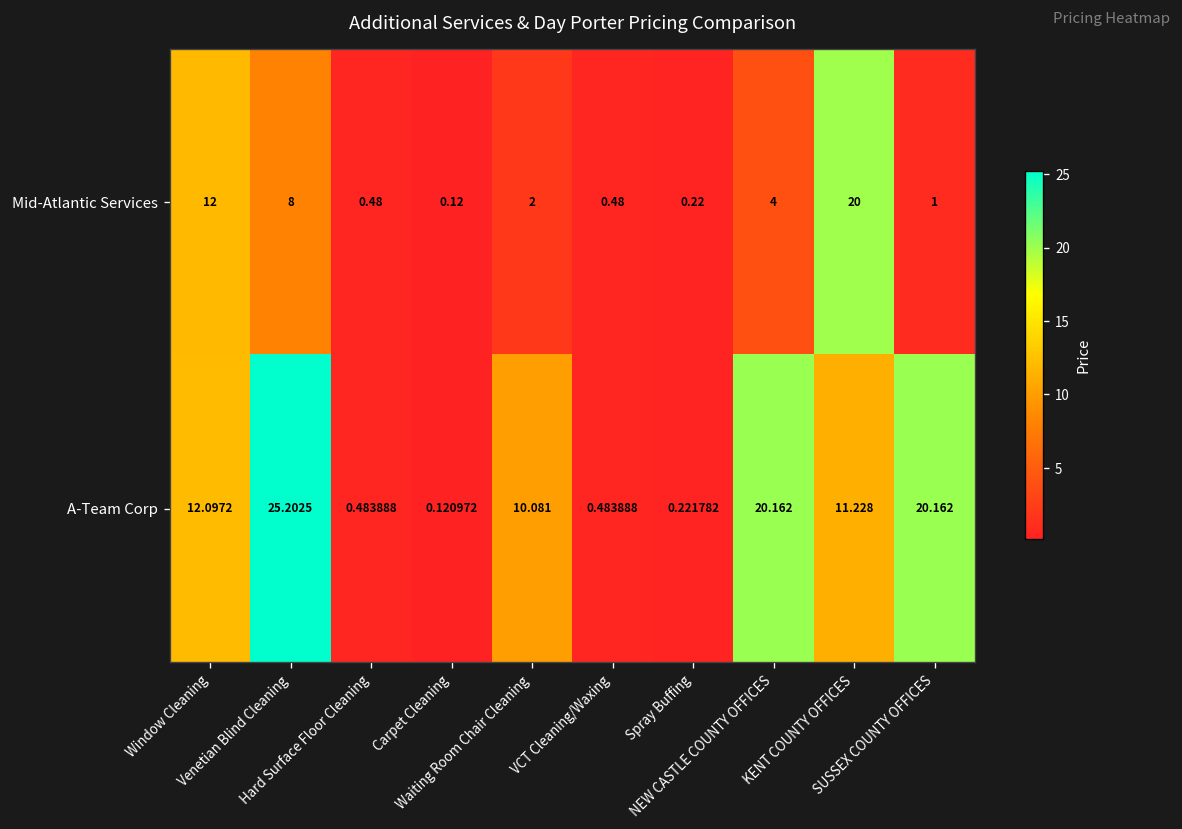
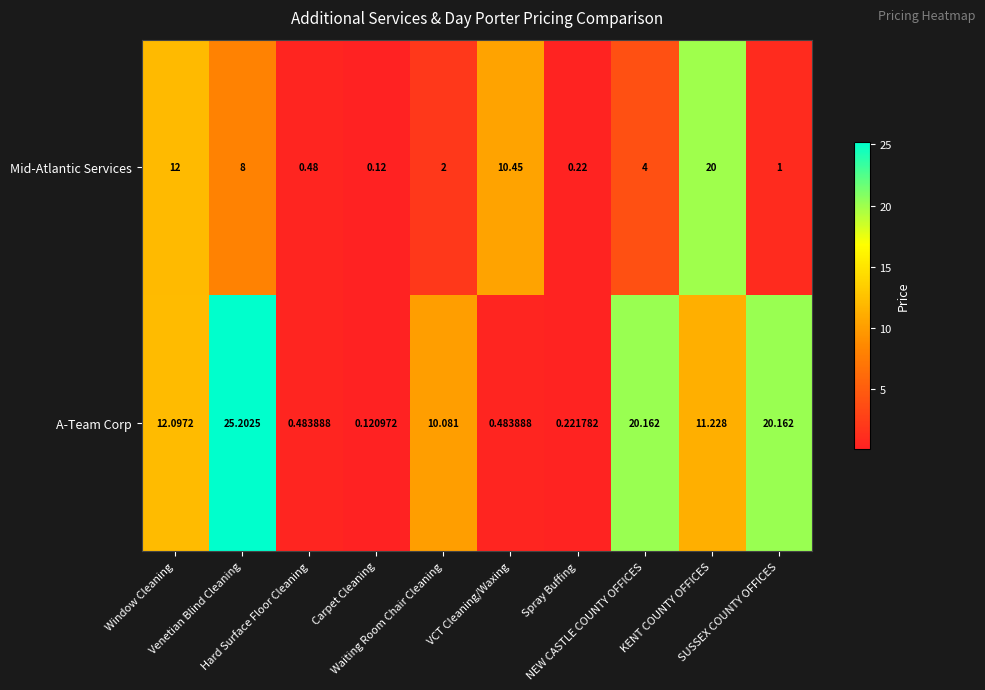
  {
    "Mid-Atlantic Services": {
      "Window Cleaning": 12,
      "Venetian Blind Cleaning": 8,
      "Hard Surface Floor Cleaning": 0.48,
      "Carpet Cleaning": 0.12,
      "Waiting Room Chair Cleaning": 2,
-     "VCT Cleaning/Waxing": 0.48,
+     "VCT Cleaning/Waxing": 10.45,
      "Spray Buffing": 0.22,
      "NEW CASTLE COUNTY OFFICES": 4,
      "KENT COUNTY OFFICES": 20,
      "SUSSEX COUNTY OFFICES": 1
    },
    "A-Team Corp": {
      "Window Cleaning": 12.0972,
      "Venetian Blind Cleaning": 25.2025,
      "Hard Surface Floor Cleaning": 0.483888,
      "Carpet Cleaning": 0.120972,
      "Waiting Room Chair Cleaning": 10.081,
      "VCT Cleaning/Waxing": 0.483888,
      "Spray Buffing": 0.221782,
      "NEW CASTLE COUNTY OFFICES": 20.162,
      "KENT COUNTY OFFICES": 11.228,
      "SUSSEX COUNTY OFFICES": 20.162
    }
  }
